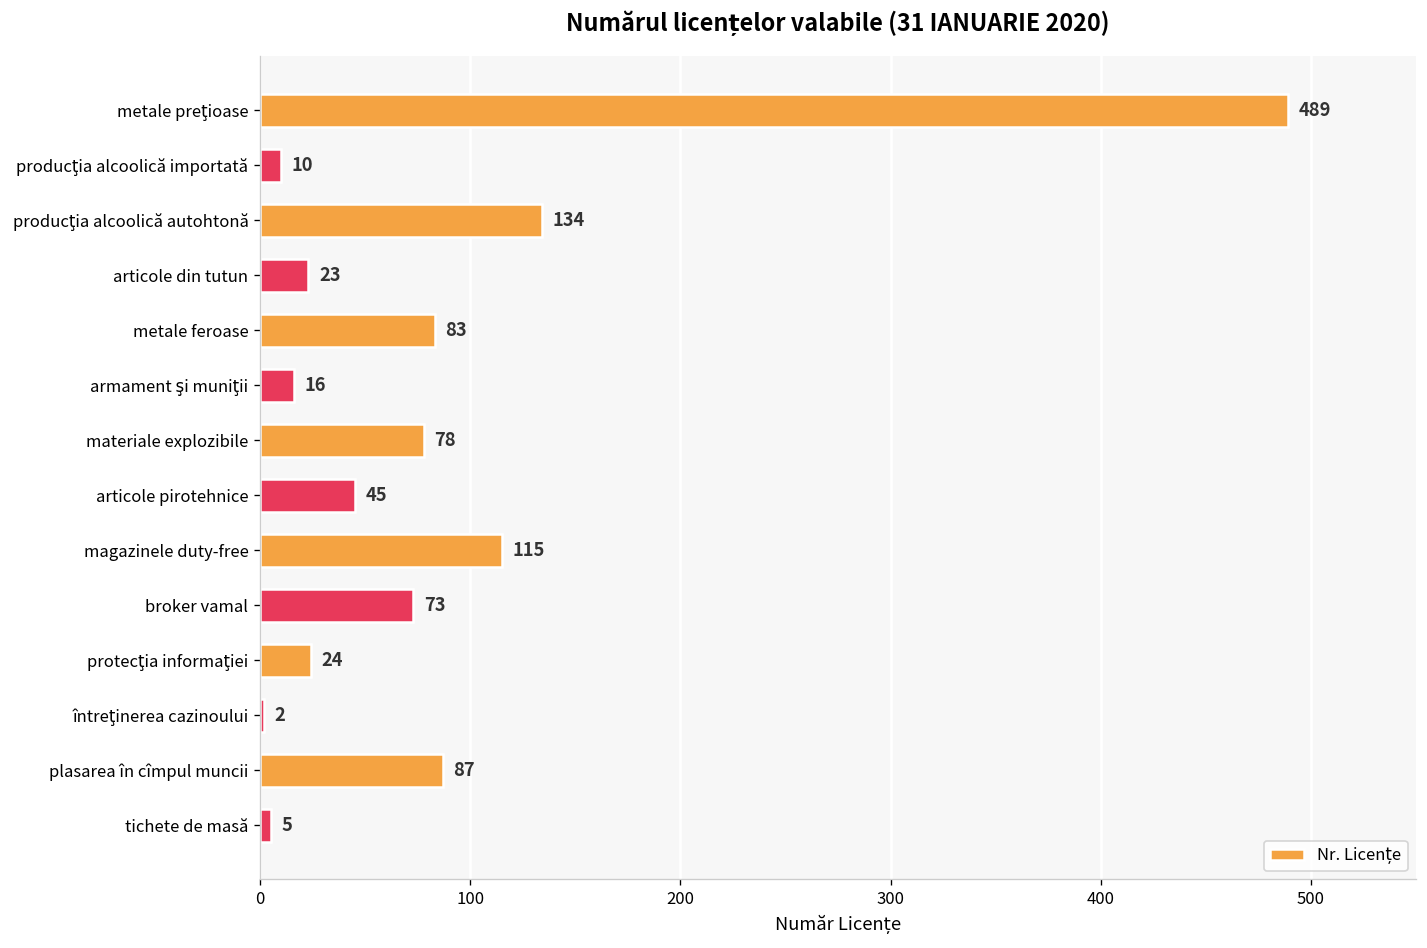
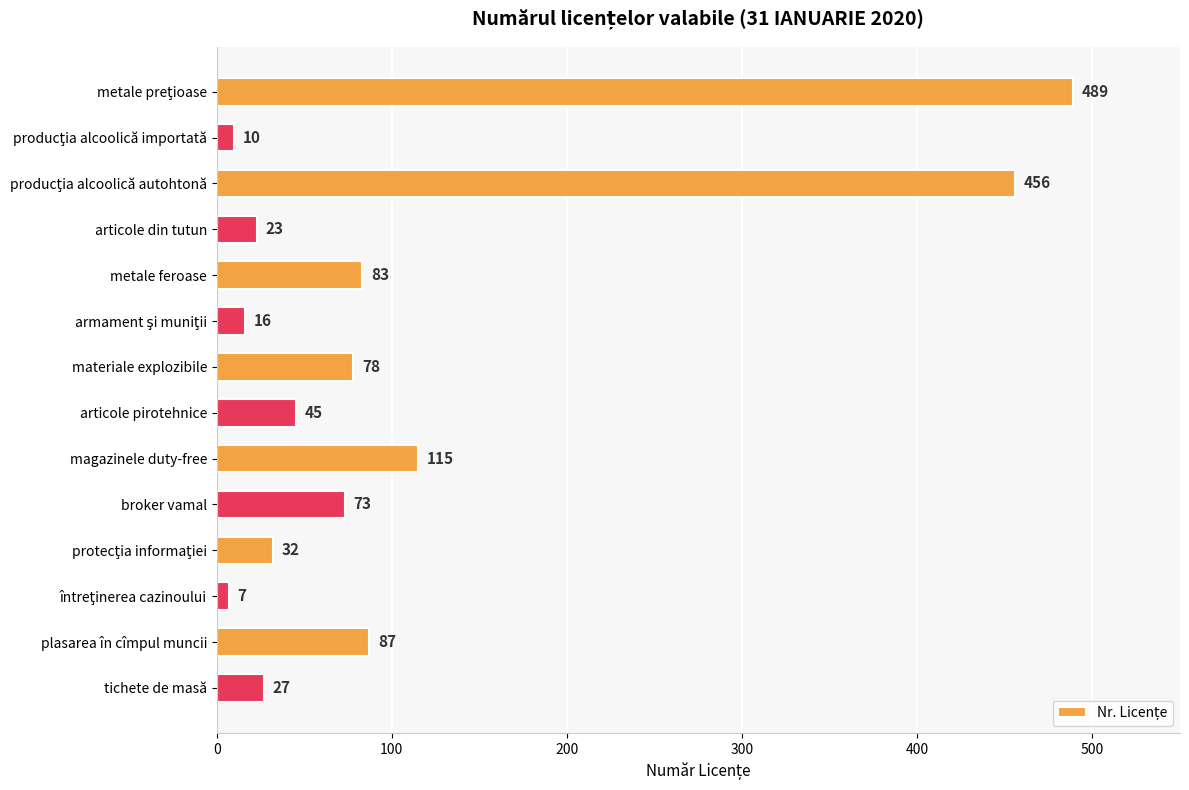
  {
    "metale preţioase": 489,
    "producţia alcoolică importată": 10,
-   "producţia alcoolică autohtonă": 134,
+   "producţia alcoolică autohtonă": 456,
    "articole din tutun": 23,
    "metale feroase": 83,
    "armament şi muniţii": 16,
    "materiale explozibile": 78,
    "articole pirotehnice": 45,
    "magazinele duty-free": 115,
    "broker vamal": 73,
-   "protecţia informaţiei": 24,
-   "întreţinerea cazinoului": 2,
+   "protecţia informaţiei": 32,
+   "întreţinerea cazinoului": 7,
    "plasarea în cîmpul muncii": 87,
-   "tichete de masă": 5
+   "tichete de masă": 27
  }
